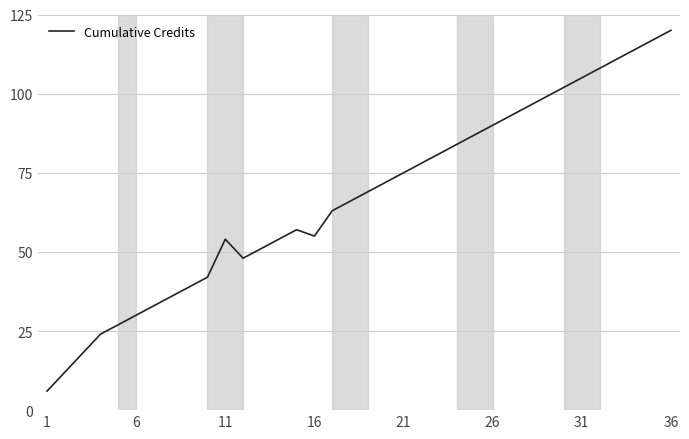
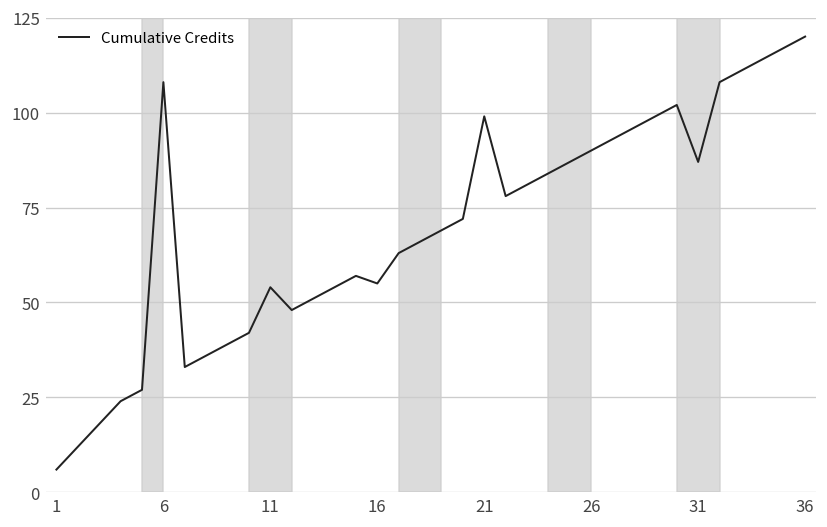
  {
    "1": 6,
-   "6": 30,
+   "6": 108,
    "11": 54,
    "16": 55,
-   "21": 75,
+   "21": 99,
    "26": 90,
-   "31": 105,
+   "31": 87,
    "36": 120
  }
